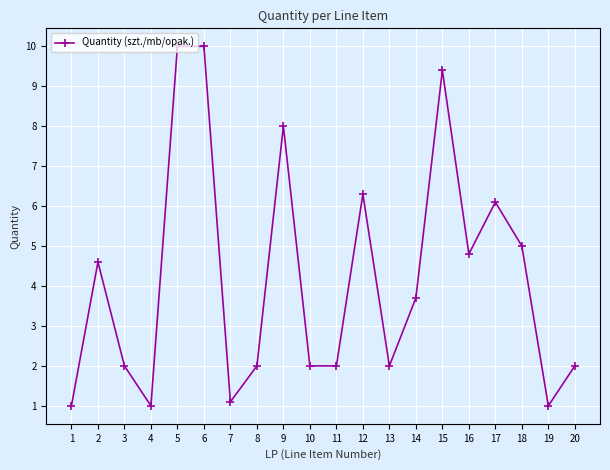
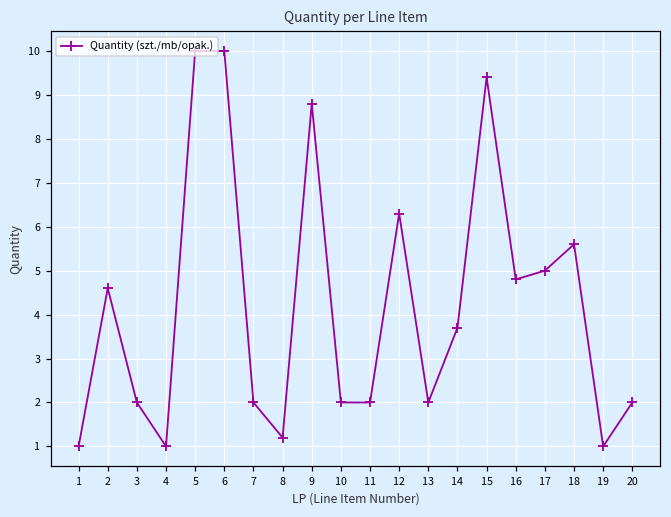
  {
    "1": 1.0,
    "2": 4.6,
    "3": 2.0,
    "4": 1.0,
    "6": 10.0,
-   "7": 1.1,
-   "8": 2.0,
-   "9": 8.0,
+   "7": 2.0,
+   "8": 1.2,
+   "9": 8.8,
    "10": 2.0,
    "11": 2.0,
    "12": 6.3,
    "13": 2.0,
    "14": 3.7,
    "15": 9.4,
    "16": 4.8,
-   "17": 6.1,
-   "18": 5.0,
+   "17": 5.0,
+   "18": 5.6,
    "19": 1.0,
    "20": 2.0
  }
